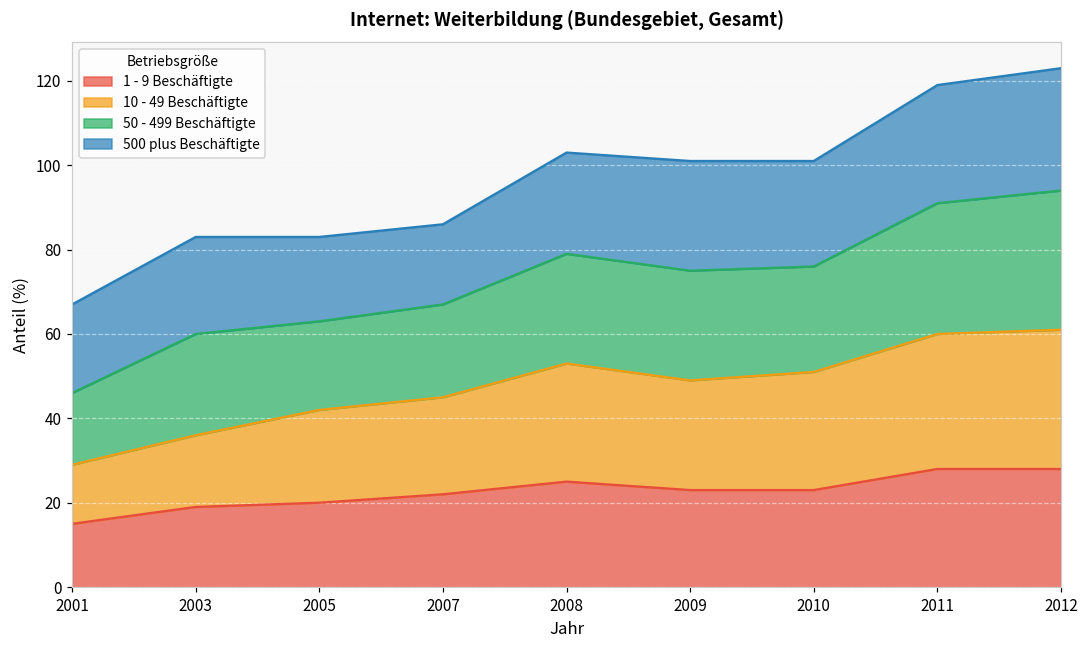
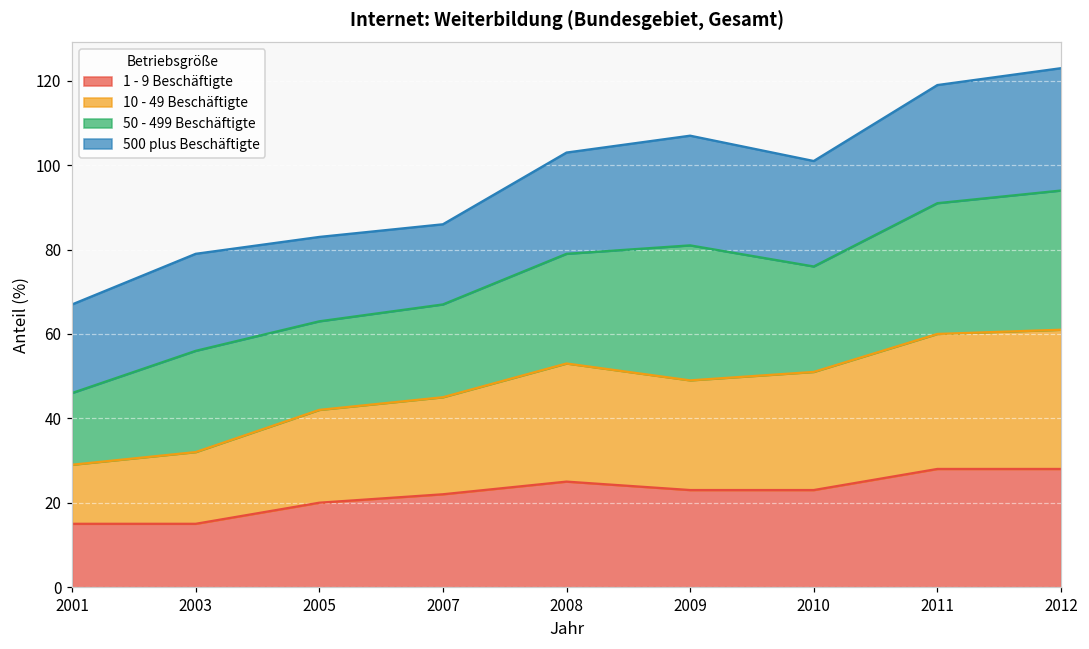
  {
    "1 - 9 Beschäftigte": {
      "2001": 15,
-     "2003": 19,
+     "2003": 15,
      "2005": 20,
      "2007": 22,
      "2008": 25,
      "2009": 23,
      "2010": 23,
      "2011": 28,
      "2012": 28
    },
    "10 - 49 Beschäftigte": {
      "2001": 14,
      "2003": 17,
      "2005": 22,
      "2007": 23,
      "2008": 28,
      "2009": 26,
      "2010": 28,
      "2011": 32,
      "2012": 33
    },
    "50 - 499 Beschäftigte": {
      "2001": 17,
      "2003": 24,
      "2005": 21,
      "2007": 22,
      "2008": 26,
-     "2009": 26,
+     "2009": 32,
      "2010": 25,
      "2011": 31,
      "2012": 33
    },
    "500 plus Beschäftigte": {
      "2001": 21,
      "2003": 23,
      "2005": 20,
      "2007": 19,
      "2008": 24,
      "2009": 26,
      "2010": 25,
      "2011": 28,
      "2012": 29
    }
  }
